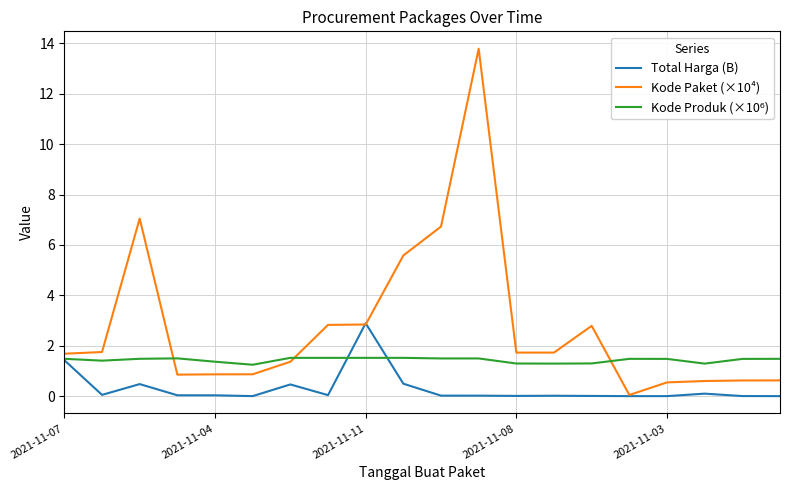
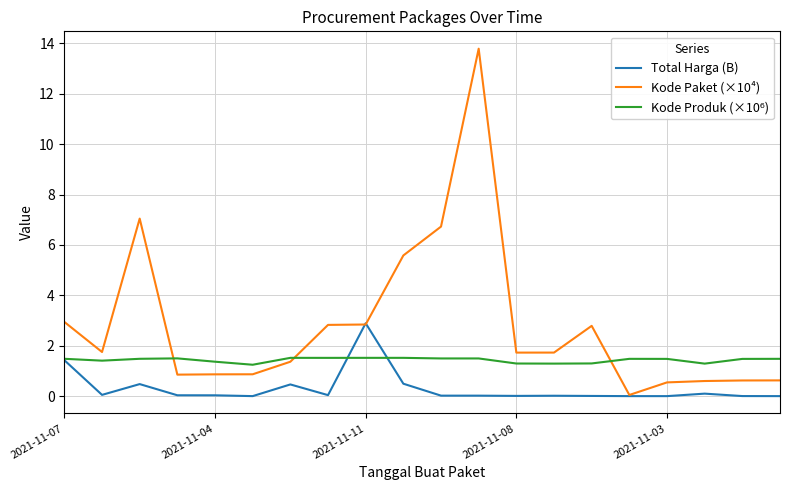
  {
    "Kode Paket (×10⁴)": {
-     "2021-11-07": 1.7
+     "2021-11-07": 2.9
    }
  }
